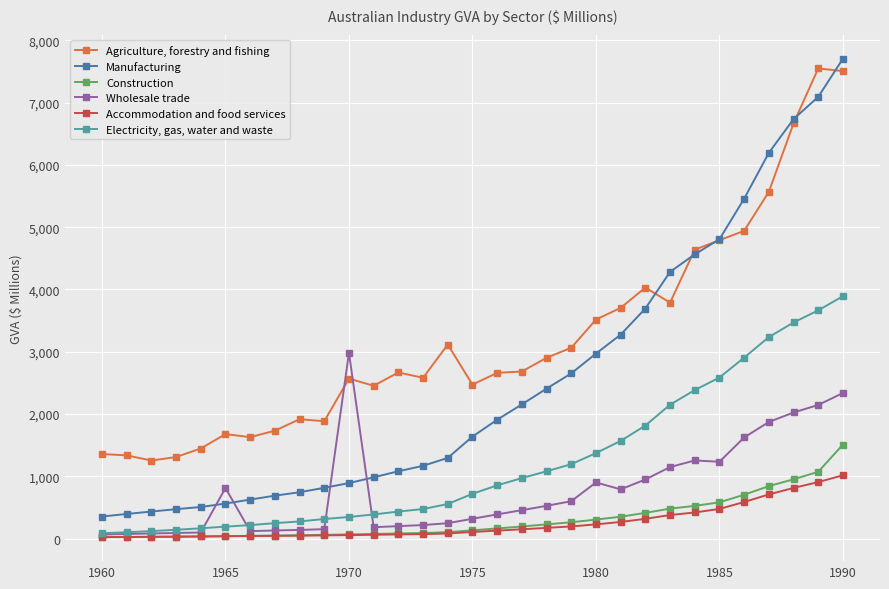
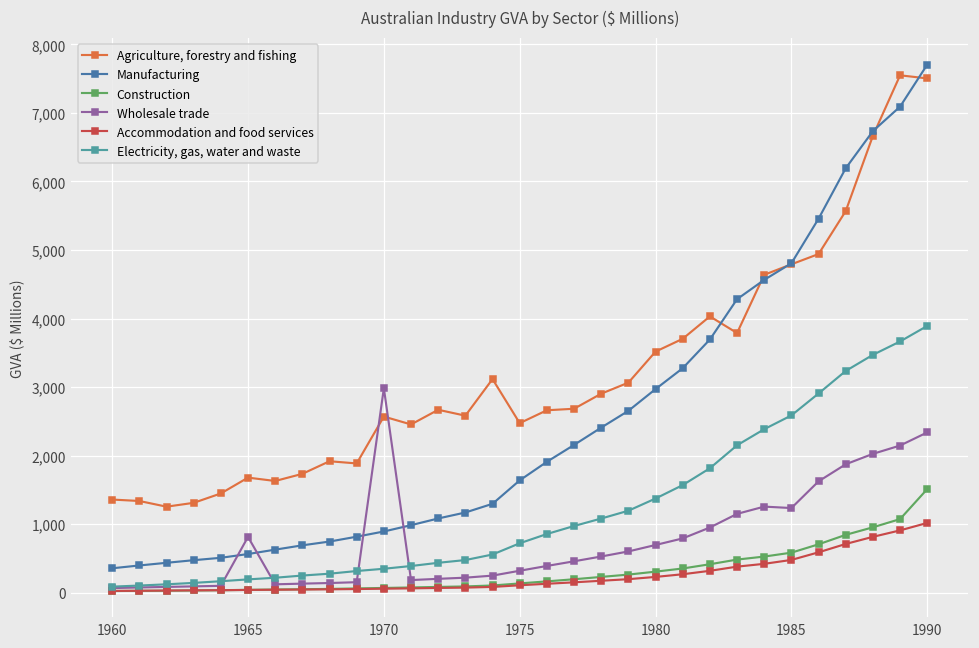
  {
    "Construction": {
      "1980": "300",
      "1985": "600",
      "1990": "1,500"
    },
    "Wholesale trade": {
      "1965": "800",
      "1970": "3,000",
      "1975": "300",
-     "1980": "900",
+     "1980": "700",
      "1985": "1,200",
      "1990": "2,300"
    }
  }
